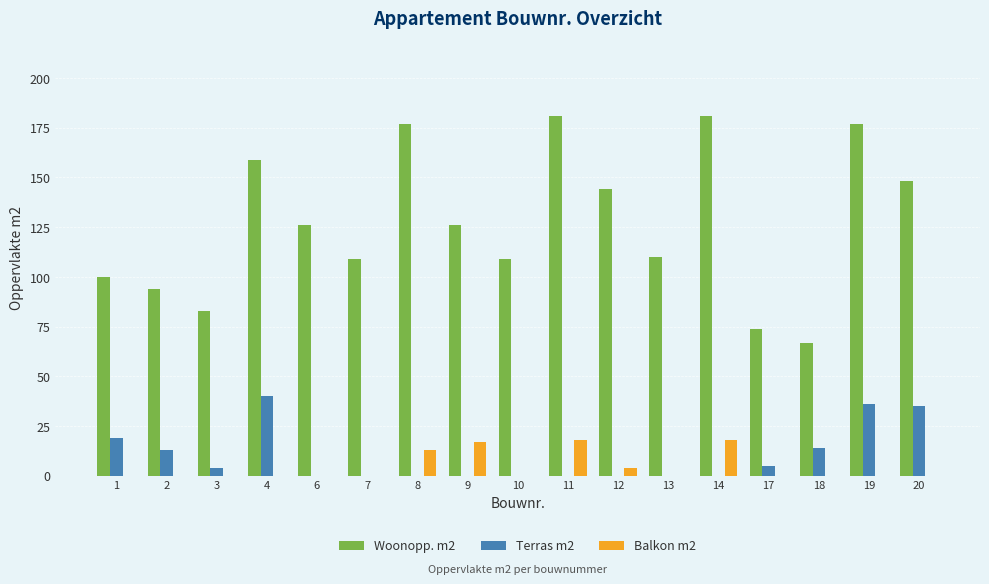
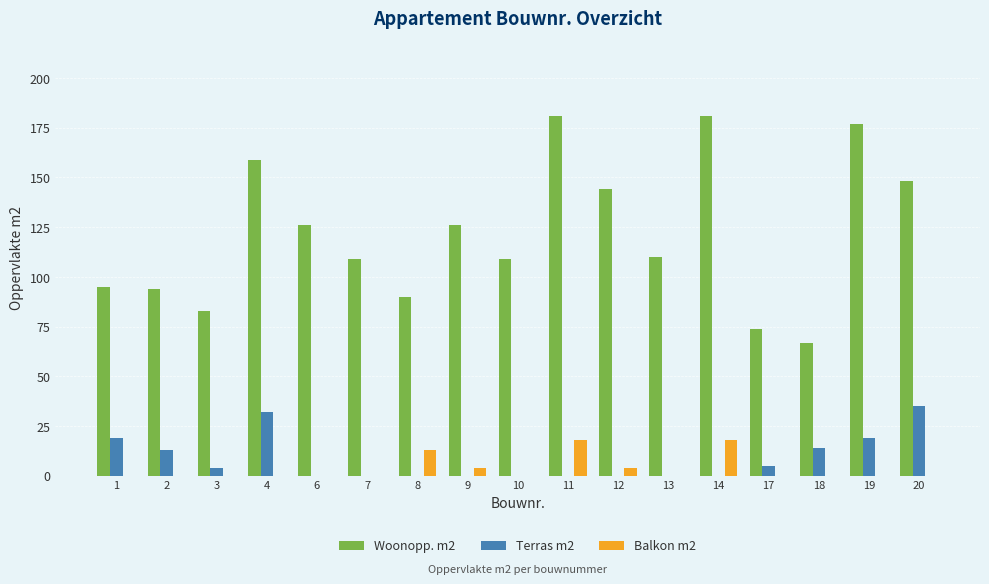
  {
    "Woonopp. m2": {
-     "1": 100,
+     "1": 95,
      "2": 94,
      "3": 83,
      "4": 159,
      "6": 126,
      "7": 109,
-     "8": 177,
+     "8": 90,
      "9": 126,
      "10": 109,
      "11": 181,
      "12": 144,
      "13": 110,
      "14": 181,
      "17": 74,
      "18": 67,
      "19": 177,
      "20": 148
    },
    "Terras m2": {
      "1": 19,
      "2": 13,
      "3": 4,
-     "4": 40,
+     "4": 32,
      "6": 0,
      "7": 0,
      "8": 0,
      "9": 0,
      "10": 0,
      "11": 0,
      "12": 0,
      "13": 0,
      "14": 0,
      "17": 5,
      "18": 14,
-     "19": 36,
+     "19": 19,
      "20": 35
    },
    "Balkon m2": {
      "1": 0,
      "2": 0,
      "3": 0,
      "4": 0,
      "6": 0,
      "7": 0,
      "8": 13,
-     "9": 17,
+     "9": 4,
      "10": 0,
      "11": 18,
      "12": 4,
      "13": 0,
      "14": 18,
      "17": 0,
      "18": 0,
      "19": 0,
      "20": 0
    }
  }
